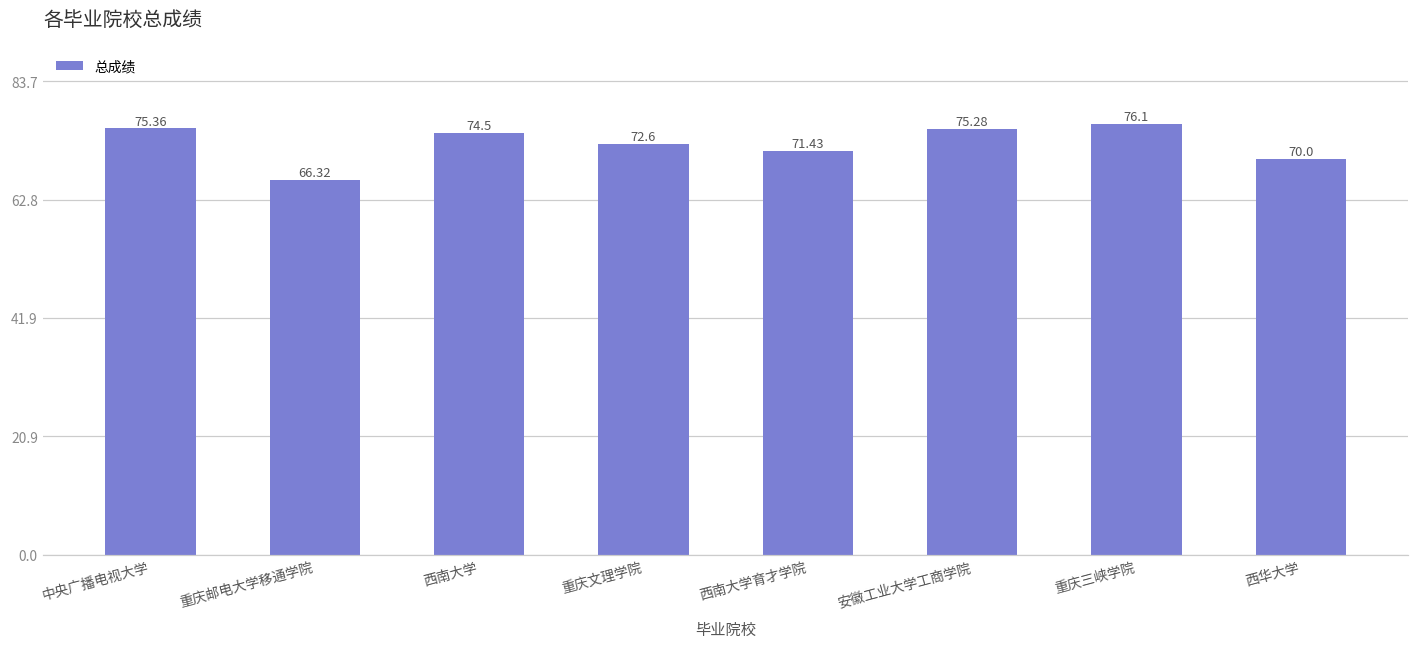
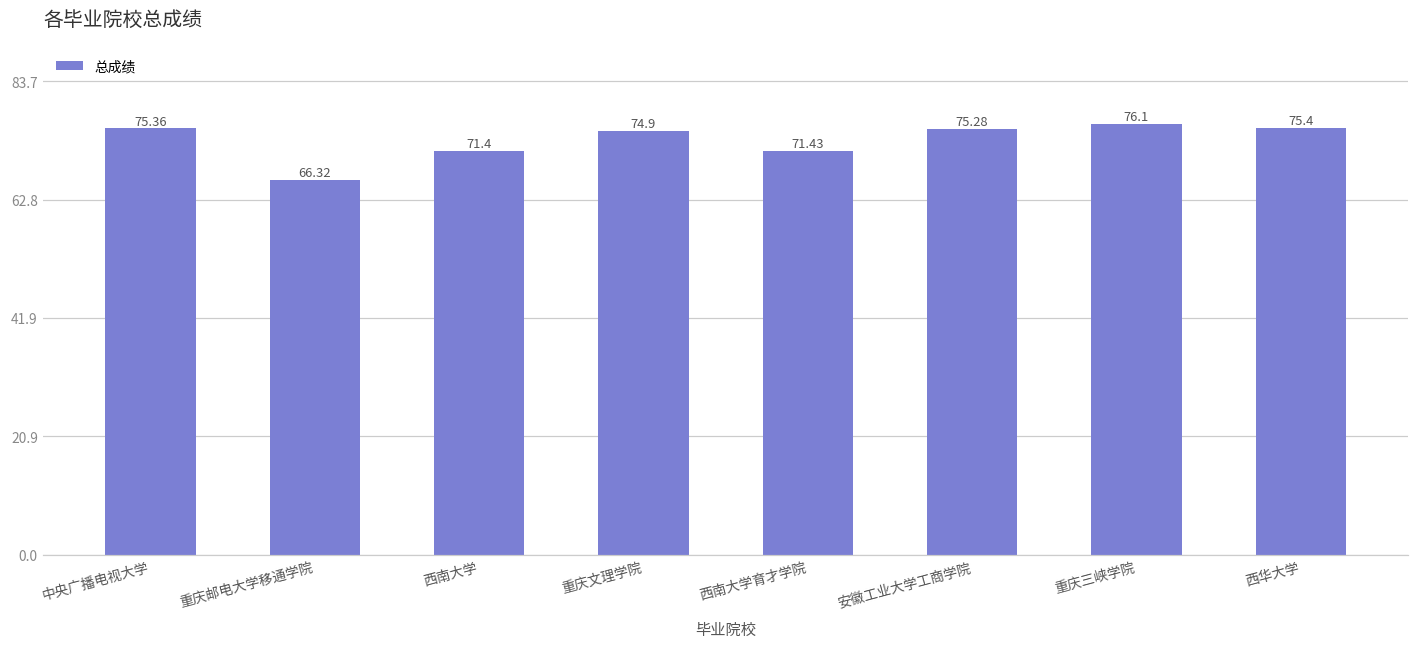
  {
    "中央广播电视大学": 75.36,
    "重庆邮电大学移通学院": 66.32,
-   "西南大学": 74.5,
-   "重庆文理学院": 72.6,
+   "西南大学": 71.4,
+   "重庆文理学院": 74.9,
    "西南大学育才学院": 71.43,
    "安徽工业大学工商学院": 75.28,
    "重庆三峡学院": 76.1,
-   "西华大学": 70.0
+   "西华大学": 75.4
  }
